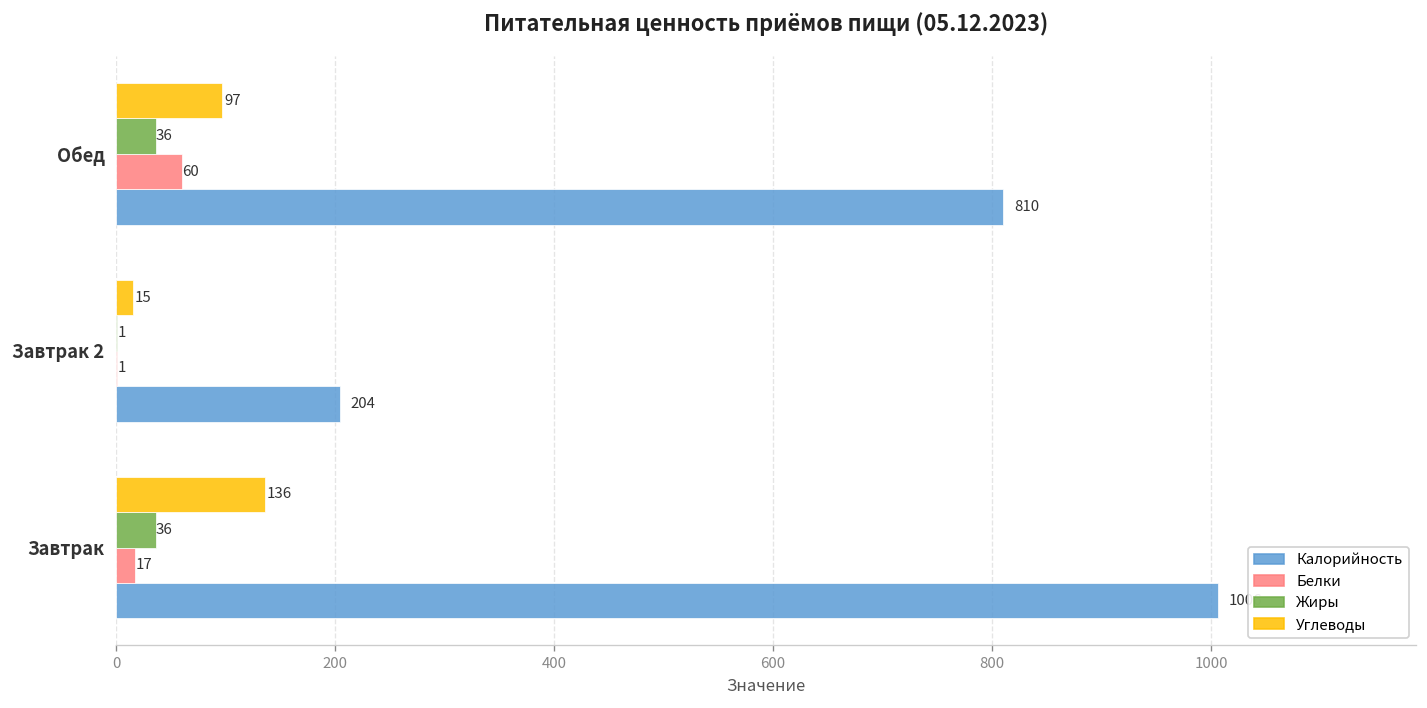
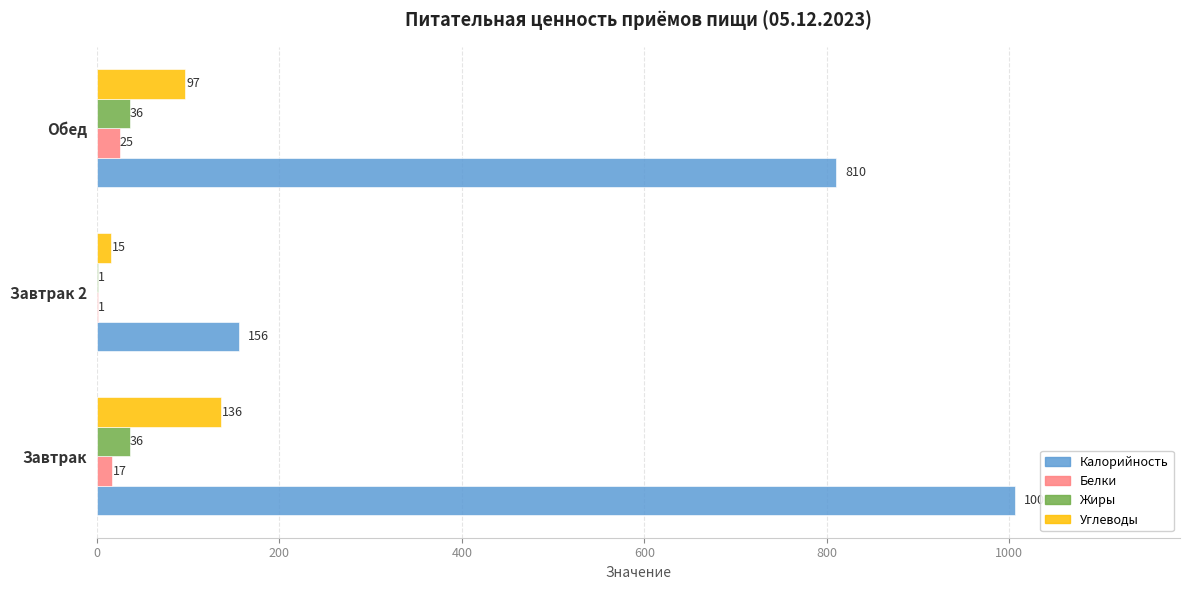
  {
    "Калорийность": {
      "Обед": 810,
-     "Завтрак 2": 204
+     "Завтрак 2": 156
    },
    "Белки": {
-     "Обед": 60,
+     "Обед": 25,
      "Завтрак 2": 1,
      "Завтрак": 17
    },
    "Жиры": {
      "Обед": 36,
      "Завтрак 2": 1,
      "Завтрак": 36
    },
    "Углеводы": {
      "Обед": 97,
      "Завтрак 2": 15,
      "Завтрак": 136
    }
  }
